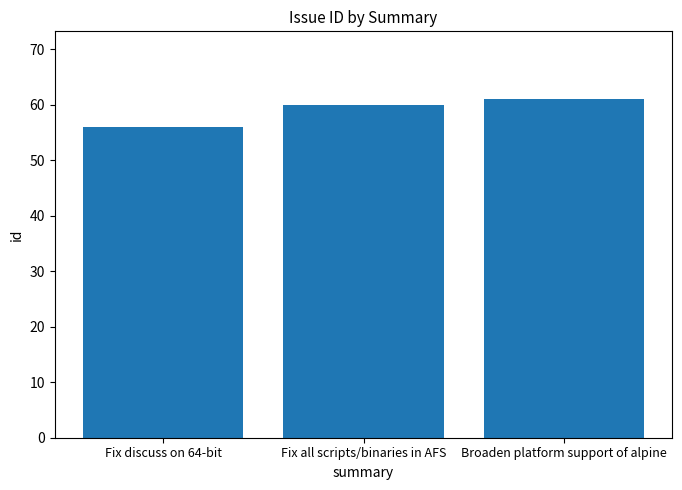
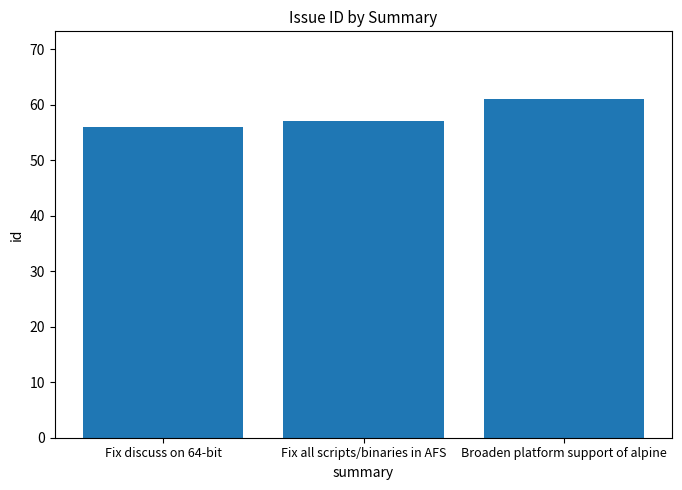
  {
    "Fix discuss on 64-bit": 56,
-   "Fix all scripts/binaries in AFS": 60,
+   "Fix all scripts/binaries in AFS": 57,
    "Broaden platform support of alpine": 61
  }
